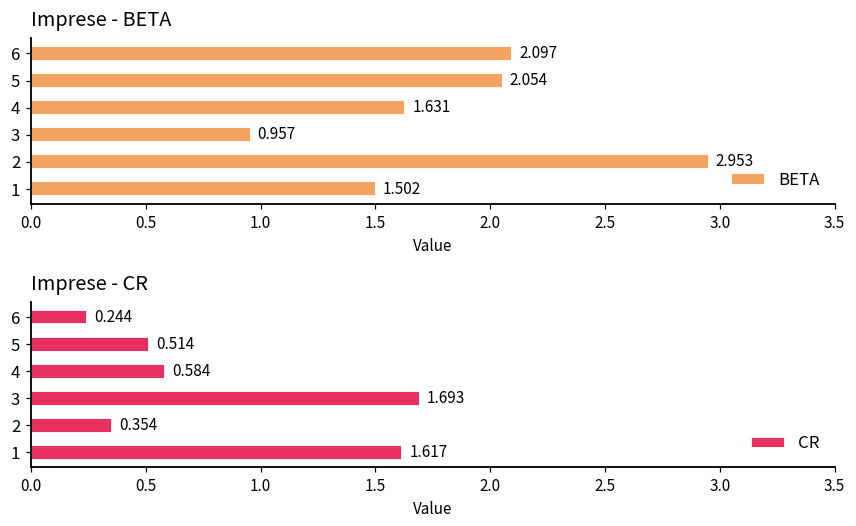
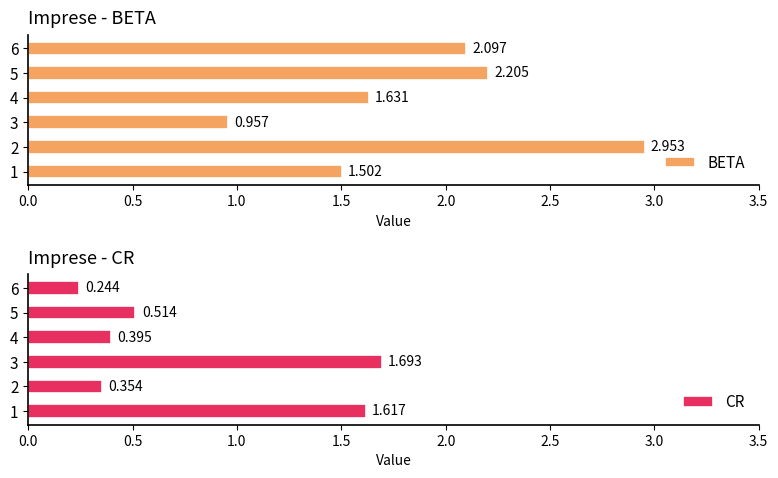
  {
    "Imprese - BETA": {
      "6": 2.097,
-     "5": 2.054,
+     "5": 2.205,
      "4": 1.631,
      "3": 0.957,
      "2": 2.953,
      "1": 1.502
    },
    "Imprese - CR": {
      "6": 0.244,
      "5": 0.514,
-     "4": 0.584,
+     "4": 0.395,
      "3": 1.693,
      "2": 0.354,
      "1": 1.617
    }
  }
